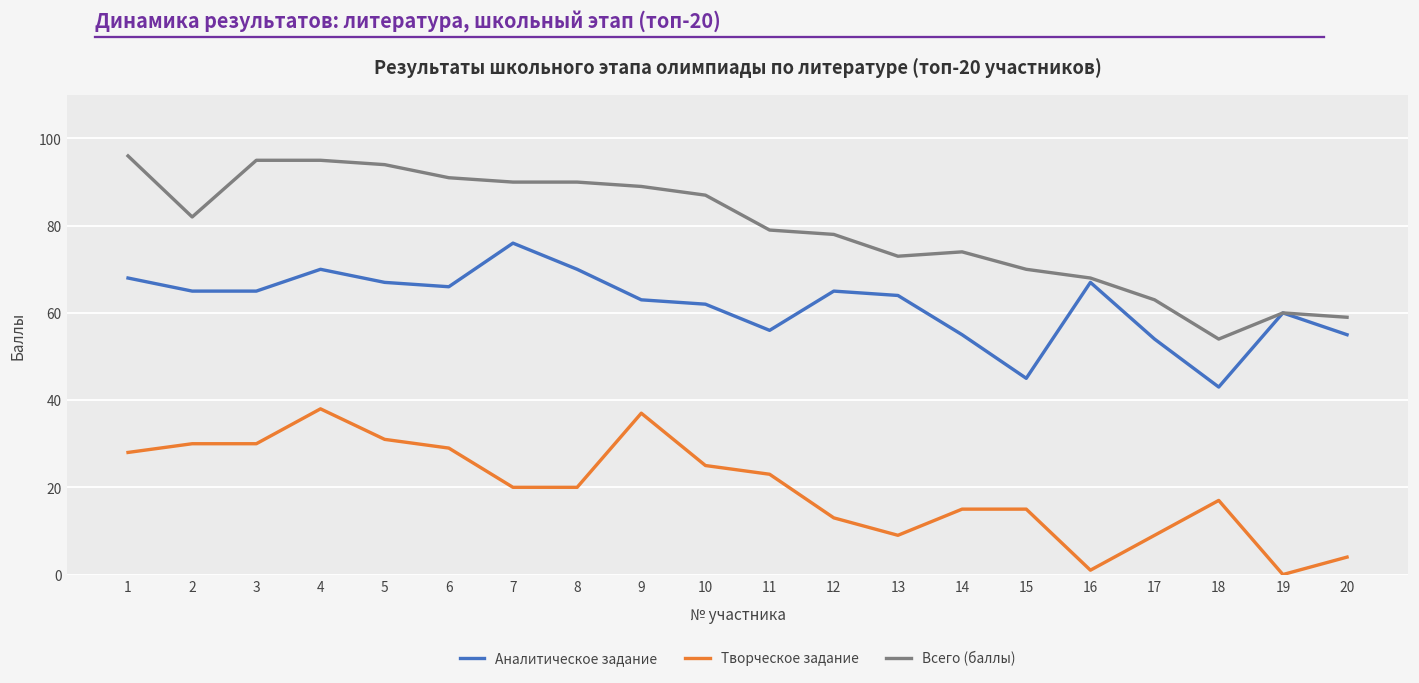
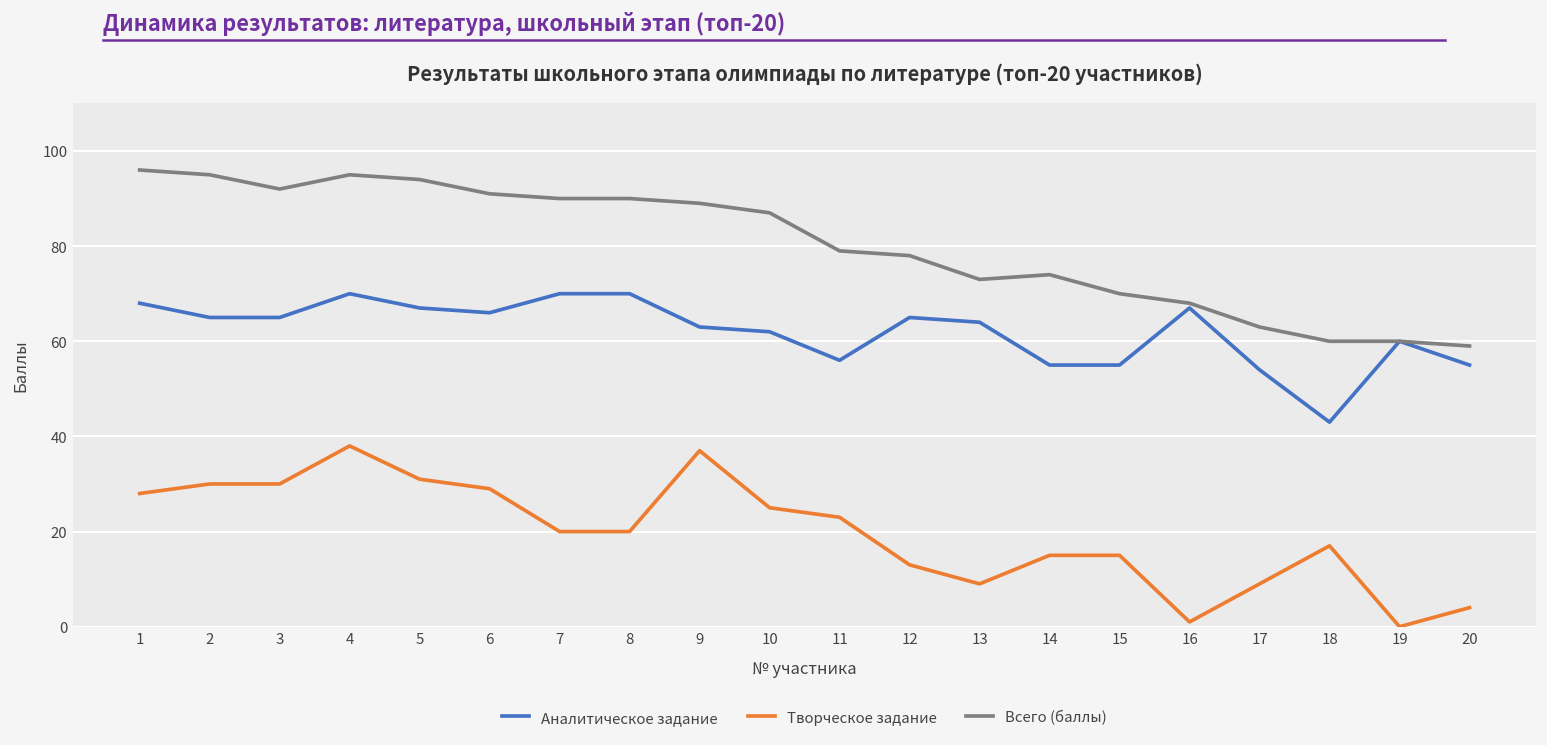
  {
    "Аналитическое задание": {
      "1": 68,
      "2": 65,
      "3": 65,
      "4": 70,
      "5": 67,
      "6": 66,
-     "7": 76,
+     "7": 70,
      "8": 70,
      "9": 63,
      "10": 62,
      "11": 56,
      "12": 65,
      "13": 64,
      "14": 55,
-     "15": 45,
+     "15": 55,
      "16": 67,
      "17": 54,
      "18": 43,
      "20": 55
    },
    "Творческое задание": {
      "1": 28,
      "2": 30,
      "3": 30,
      "4": 38,
      "5": 31,
      "6": 29,
      "7": 20,
      "8": 20,
      "9": 37,
      "10": 25,
      "11": 23,
      "12": 13,
      "13": 9,
      "14": 15,
      "15": 15,
      "16": 1,
      "17": 9,
      "18": 17,
      "19": 0,
      "20": 4
    },
    "Всего (баллы)": {
      "1": 96,
-     "2": 82,
-     "3": 95,
+     "2": 95,
+     "3": 92,
      "4": 95,
      "5": 94,
      "6": 91,
      "7": 90,
      "8": 90,
      "9": 89,
      "10": 87,
      "11": 79,
      "12": 78,
      "13": 73,
      "14": 74,
      "15": 70,
      "16": 68,
      "17": 63,
-     "18": 54,
+     "18": 60,
      "20": 59
    }
  }
